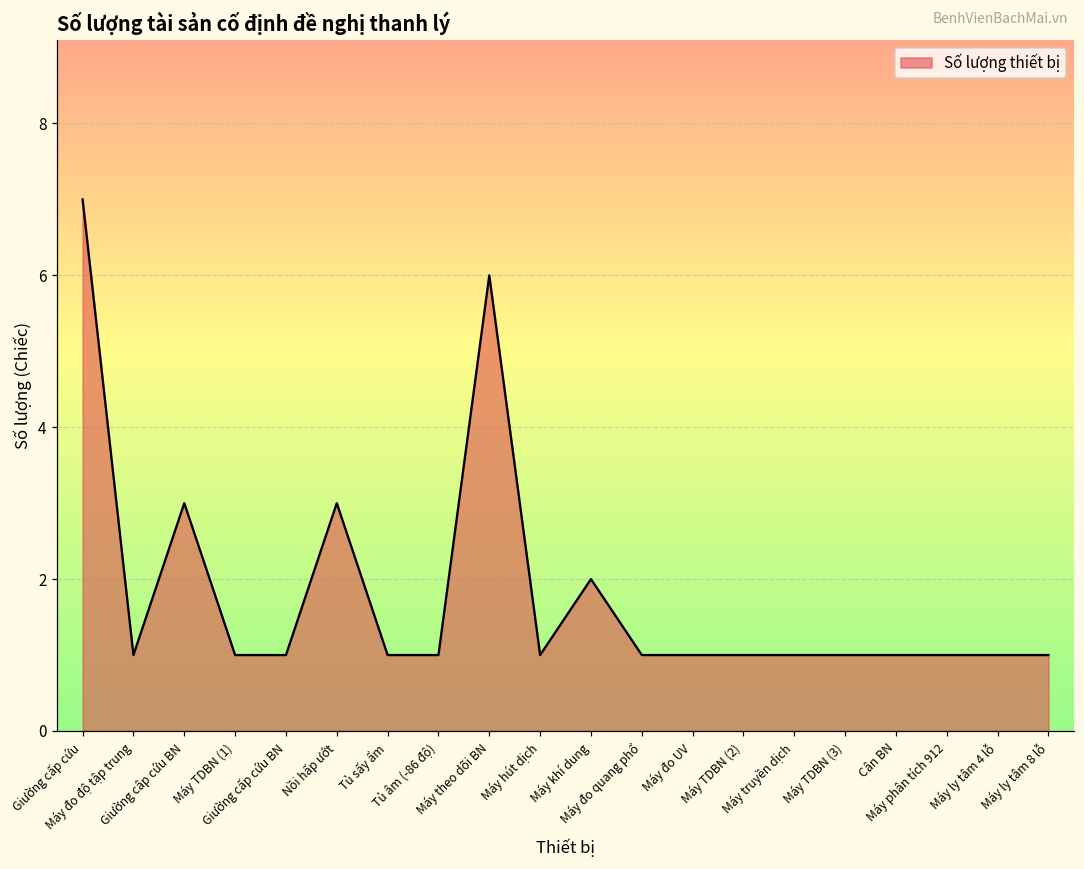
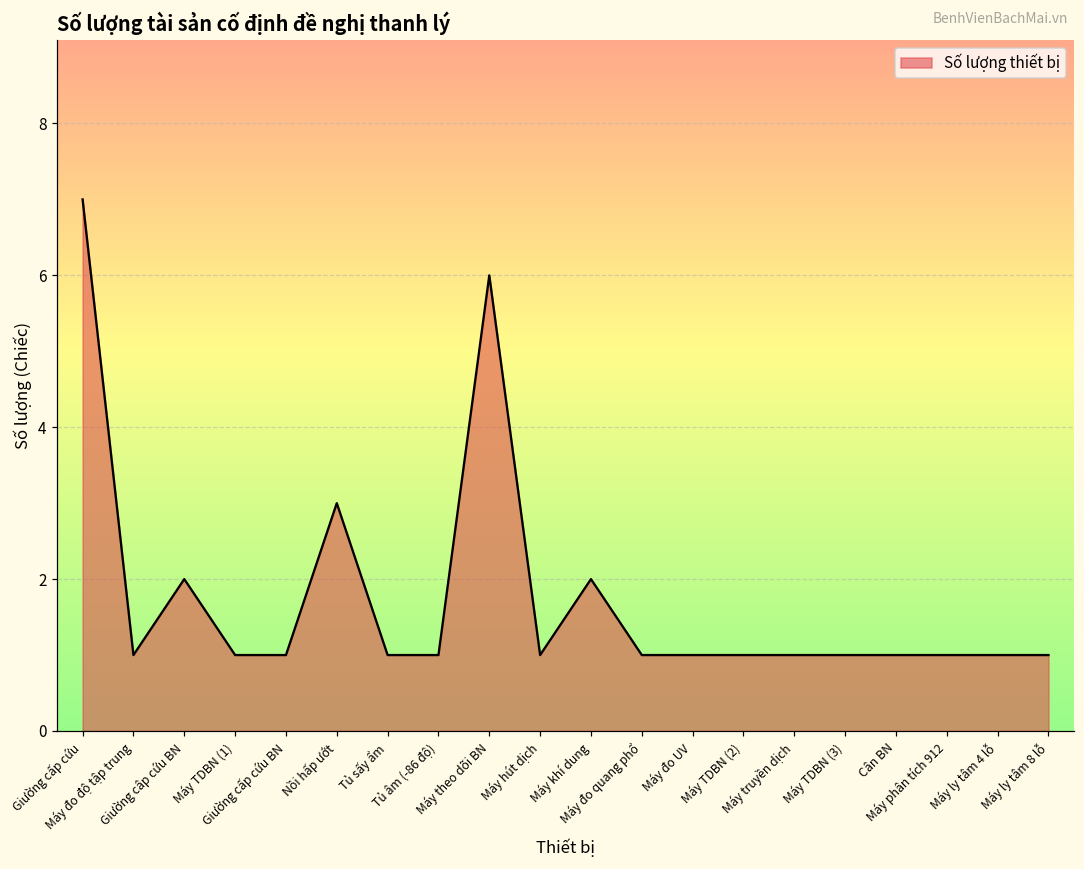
  {
    "Giường cấp cứu": 7,
    "Máy đo độ tập trung": 1,
-   "Giường câp cứu BN": 3,
+   "Giường câp cứu BN": 2,
    "Máy TDBN (1)": 1,
    "Giường cấp cứu BN": 1,
    "Nồi hấp ướt": 3,
    "Tủ sấy ẩm": 1,
    "Tủ âm (-86 độ)": 1,
    "Máy theo dõi BN": 6,
    "Máy hút dịch": 1,
    "Máy khí dung": 2,
    "Máy đo quang phổ": 1,
    "Máy đo UV": 1,
    "Máy TDBN (2)": 1,
    "Máy truyền dịch": 1,
    "Máy TDBN (3)": 1,
    "Cân BN": 1,
    "Máy phân tích 912": 1,
    "Máy ly tâm 4 lỗ": 1,
    "Máy ly tâm 8 lỗ": 1
  }
